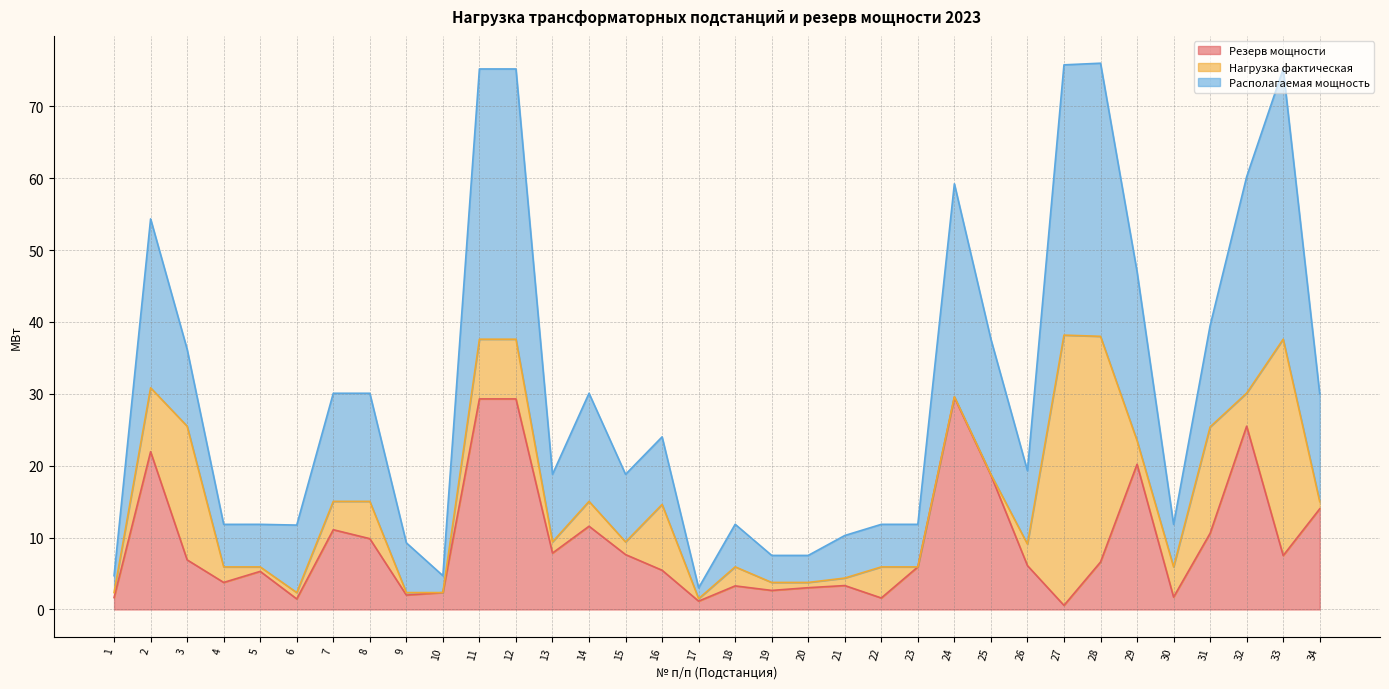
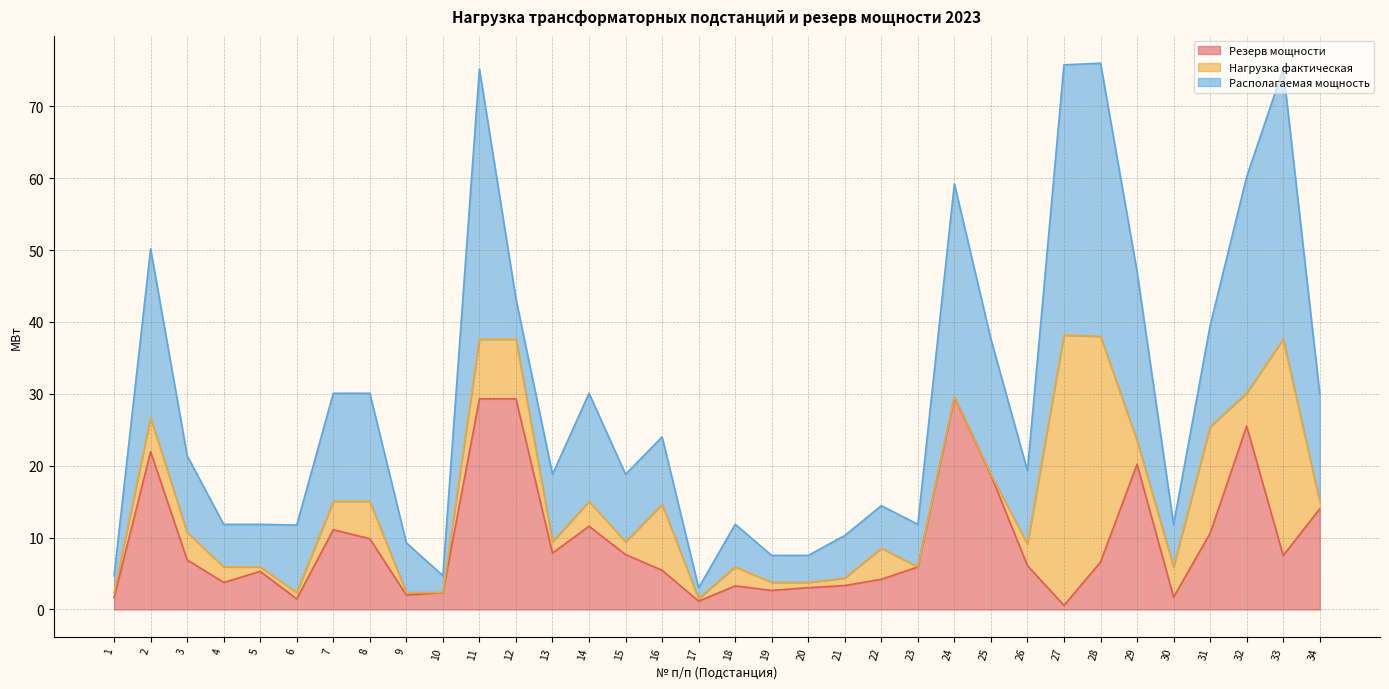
  {
    "Резерв мощности": {
      "1": 2,
      "2": 22,
      "3": 7,
      "4": 4,
      "5": 5,
      "6": 1,
      "7": 11,
      "8": 10,
      "11": 29,
      "12": 29,
      "13": 8,
      "14": 12,
      "15": 8,
      "16": 5,
      "18": 3,
      "19": 3,
      "20": 3,
      "21": 3,
-     "22": 2,
+     "22": 4,
      "26": 6,
      "27": 1,
      "28": 7,
      "29": 20,
      "30": 2,
      "31": 11,
      "32": 26,
      "33": 8,
      "34": 14
    },
    "Нагрузка фактическая": {
      "1": 1,
-     "2": 9,
-     "3": 19,
+     "2": 5,
+     "3": 4,
      "4": 2,
      "5": 1,
      "6": 1,
      "7": 4,
      "8": 5,
      "11": 8,
      "12": 8,
      "13": 2,
      "14": 3,
      "15": 2,
      "16": 9,
      "18": 3,
      "19": 1,
      "20": 1,
      "21": 1,
      "22": 4,
      "26": 3,
      "27": 38,
      "28": 31,
      "29": 3,
      "30": 4,
      "31": 15,
      "32": 5,
      "33": 30,
      "34": 1
    },
    "Располагаемая мощность": {
      "1": 2,
      "2": 24,
      "3": 11,
      "4": 6,
      "5": 6,
      "6": 9,
      "7": 15,
      "8": 15,
      "9": 7,
      "10": 2,
      "11": 38,
-     "12": 38,
+     "12": 6,
      "13": 9,
      "14": 15,
      "15": 9,
      "16": 9,
      "17": 2,
      "18": 6,
      "19": 4,
      "20": 4,
      "21": 6,
      "22": 6,
      "23": 6,
      "24": 30,
      "25": 19,
      "26": 10,
      "27": 38,
      "28": 38,
      "29": 24,
      "30": 6,
      "31": 14,
      "32": 30,
      "34": 15
    }
  }
